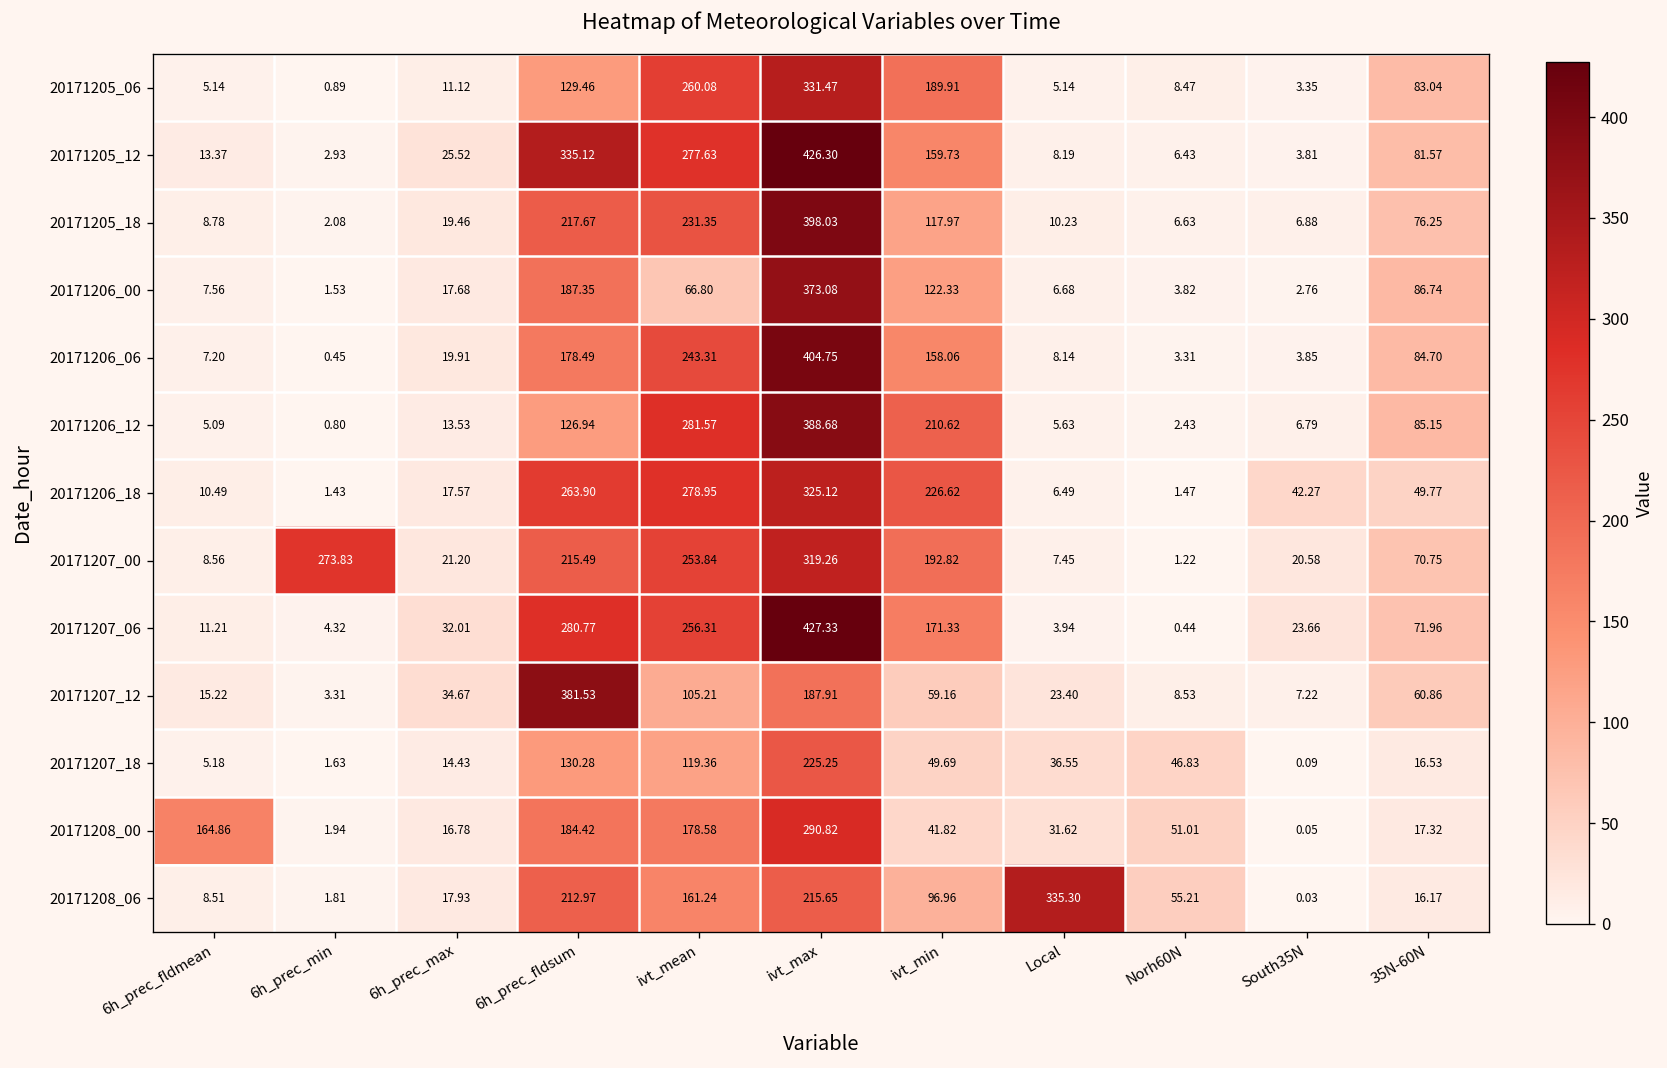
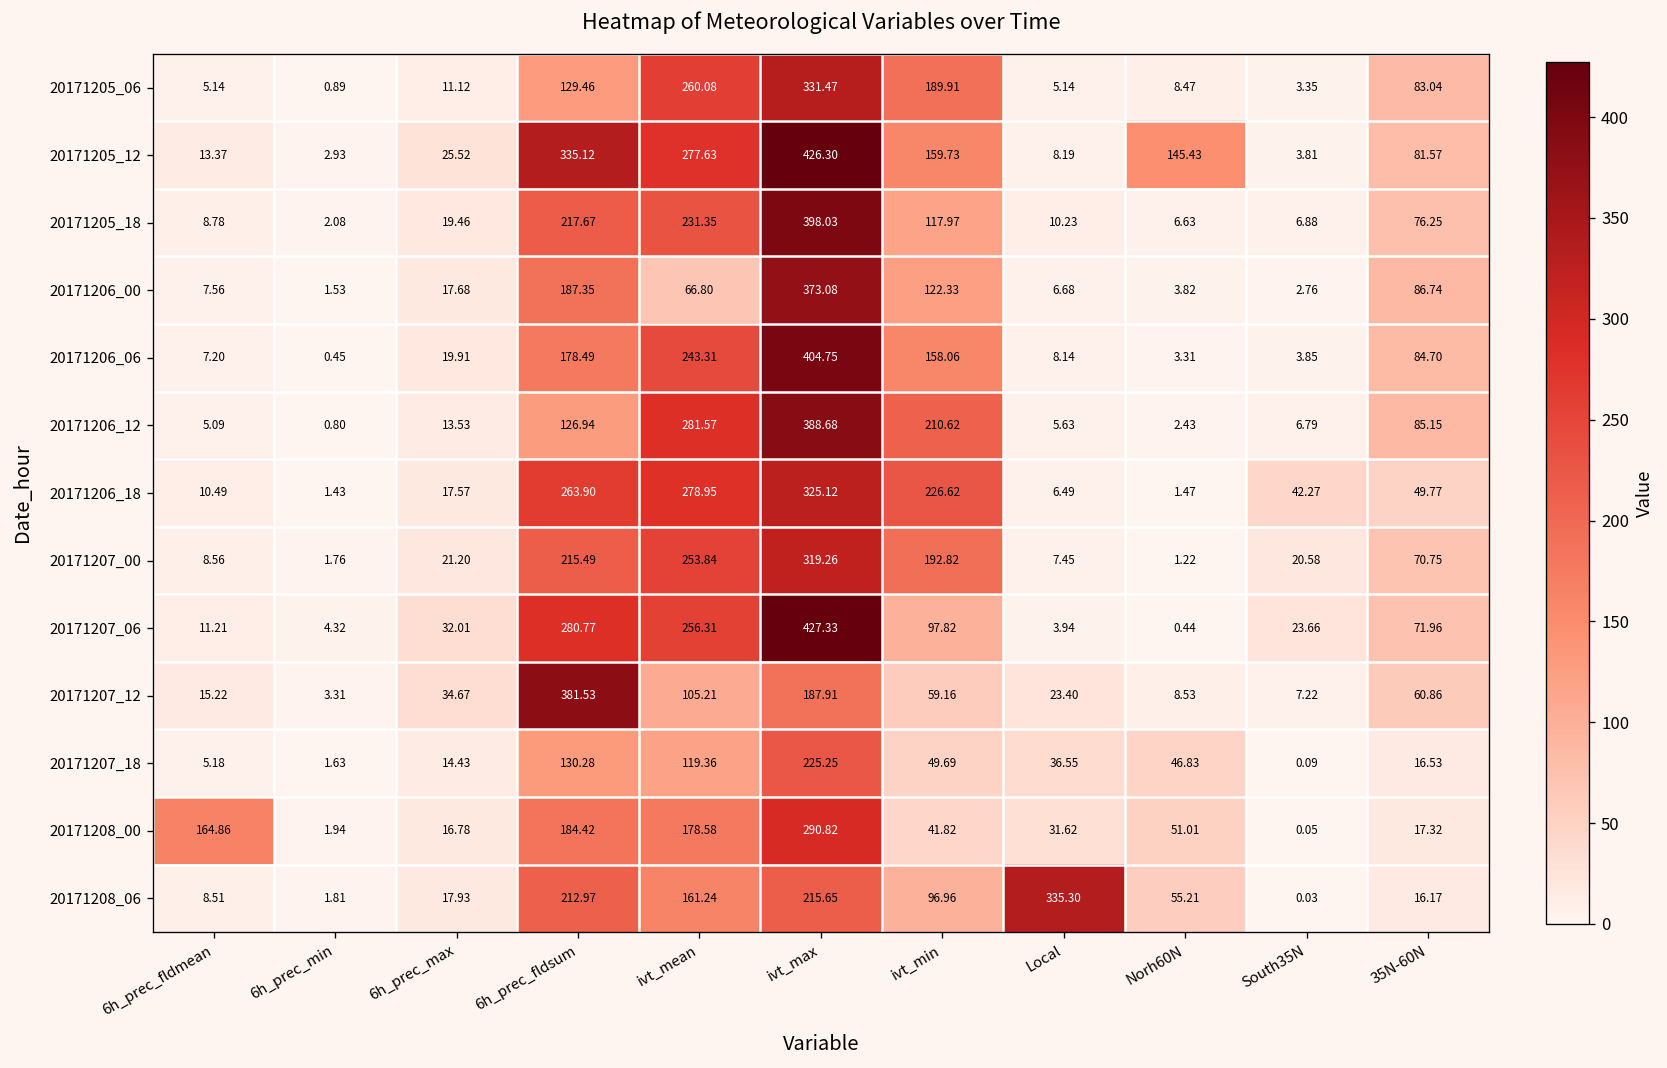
  {
    "20171205_06": {
      "6h_prec_fldmean": 5.14,
      "6h_prec_min": 0.89,
      "6h_prec_max": 11.12,
      "6h_prec_fldsum": 129.46,
      "ivt_mean": 260.08,
      "ivt_max": 331.47,
      "ivt_min": 189.91,
      "Local": 5.14,
      "Norh60N": 8.47,
      "South35N": 3.35,
      "35N-60N": 83.04
    },
    "20171205_12": {
      "6h_prec_fldmean": 13.37,
      "6h_prec_min": 2.93,
      "6h_prec_max": 25.52,
      "6h_prec_fldsum": 335.12,
      "ivt_mean": 277.63,
      "ivt_max": 426.30,
      "ivt_min": 159.73,
      "Local": 8.19,
-     "Norh60N": 6.43,
+     "Norh60N": 145.43,
      "South35N": 3.81,
      "35N-60N": 81.57
    },
    "20171205_18": {
      "6h_prec_fldmean": 8.78,
      "6h_prec_min": 2.08,
      "6h_prec_max": 19.46,
      "6h_prec_fldsum": 217.67,
      "ivt_mean": 231.35,
      "ivt_max": 398.03,
      "ivt_min": 117.97,
      "Local": 10.23,
      "Norh60N": 6.63,
      "South35N": 6.88,
      "35N-60N": 76.25
    },
    "20171206_00": {
      "6h_prec_fldmean": 7.56,
      "6h_prec_min": 1.53,
      "6h_prec_max": 17.68,
      "6h_prec_fldsum": 187.35,
      "ivt_mean": 66.80,
      "ivt_max": 373.08,
      "ivt_min": 122.33,
      "Local": 6.68,
      "Norh60N": 3.82,
      "South35N": 2.76,
      "35N-60N": 86.74
    },
    "20171206_06": {
      "6h_prec_fldmean": 7.20,
      "6h_prec_min": 0.45,
      "6h_prec_max": 19.91,
      "6h_prec_fldsum": 178.49,
      "ivt_mean": 243.31,
      "ivt_max": 404.75,
      "ivt_min": 158.06,
      "Local": 8.14,
      "Norh60N": 3.31,
      "South35N": 3.85,
      "35N-60N": 84.70
    },
    "20171206_12": {
      "6h_prec_fldmean": 5.09,
      "6h_prec_min": 0.80,
      "6h_prec_max": 13.53,
      "6h_prec_fldsum": 126.94,
      "ivt_mean": 281.57,
      "ivt_max": 388.68,
      "ivt_min": 210.62,
      "Local": 5.63,
      "Norh60N": 2.43,
      "South35N": 6.79,
      "35N-60N": 85.15
    },
    "20171206_18": {
      "6h_prec_fldmean": 10.49,
      "6h_prec_min": 1.43,
      "6h_prec_max": 17.57,
      "6h_prec_fldsum": 263.90,
      "ivt_mean": 278.95,
      "ivt_max": 325.12,
      "ivt_min": 226.62,
      "Local": 6.49,
      "Norh60N": 1.47,
      "South35N": 42.27,
      "35N-60N": 49.77
    },
    "20171207_00": {
      "6h_prec_fldmean": 8.56,
-     "6h_prec_min": 273.83,
+     "6h_prec_min": 1.76,
      "6h_prec_max": 21.20,
      "6h_prec_fldsum": 215.49,
      "ivt_mean": 253.84,
      "ivt_max": 319.26,
      "ivt_min": 192.82,
      "Local": 7.45,
      "Norh60N": 1.22,
      "South35N": 20.58,
      "35N-60N": 70.75
    },
    "20171207_06": {
      "6h_prec_fldmean": 11.21,
      "6h_prec_min": 4.32,
      "6h_prec_max": 32.01,
      "6h_prec_fldsum": 280.77,
      "ivt_mean": 256.31,
      "ivt_max": 427.33,
-     "ivt_min": 171.33,
+     "ivt_min": 97.82,
      "Local": 3.94,
      "Norh60N": 0.44,
      "South35N": 23.66,
      "35N-60N": 71.96
    },
    "20171207_12": {
      "6h_prec_fldmean": 15.22,
      "6h_prec_min": 3.31,
      "6h_prec_max": 34.67,
      "6h_prec_fldsum": 381.53,
      "ivt_mean": 105.21,
      "ivt_max": 187.91,
      "ivt_min": 59.16,
      "Local": 23.40,
      "Norh60N": 8.53,
      "South35N": 7.22,
      "35N-60N": 60.86
    },
    "20171207_18": {
      "6h_prec_fldmean": 5.18,
      "6h_prec_min": 1.63,
      "6h_prec_max": 14.43,
      "6h_prec_fldsum": 130.28,
      "ivt_mean": 119.36,
      "ivt_max": 225.25,
      "ivt_min": 49.69,
      "Local": 36.55,
      "Norh60N": 46.83,
      "South35N": 0.09,
      "35N-60N": 16.53
    },
    "20171208_00": {
      "6h_prec_fldmean": 164.86,
      "6h_prec_min": 1.94,
      "6h_prec_max": 16.78,
      "6h_prec_fldsum": 184.42,
      "ivt_mean": 178.58,
      "ivt_max": 290.82,
      "ivt_min": 41.82,
      "Local": 31.62,
      "Norh60N": 51.01,
      "South35N": 0.05,
      "35N-60N": 17.32
    },
    "20171208_06": {
      "6h_prec_fldmean": 8.51,
      "6h_prec_min": 1.81,
      "6h_prec_max": 17.93,
      "6h_prec_fldsum": 212.97,
      "ivt_mean": 161.24,
      "ivt_max": 215.65,
      "ivt_min": 96.96,
      "Local": 335.30,
      "Norh60N": 55.21,
      "South35N": 0.03,
      "35N-60N": 16.17
    }
  }
